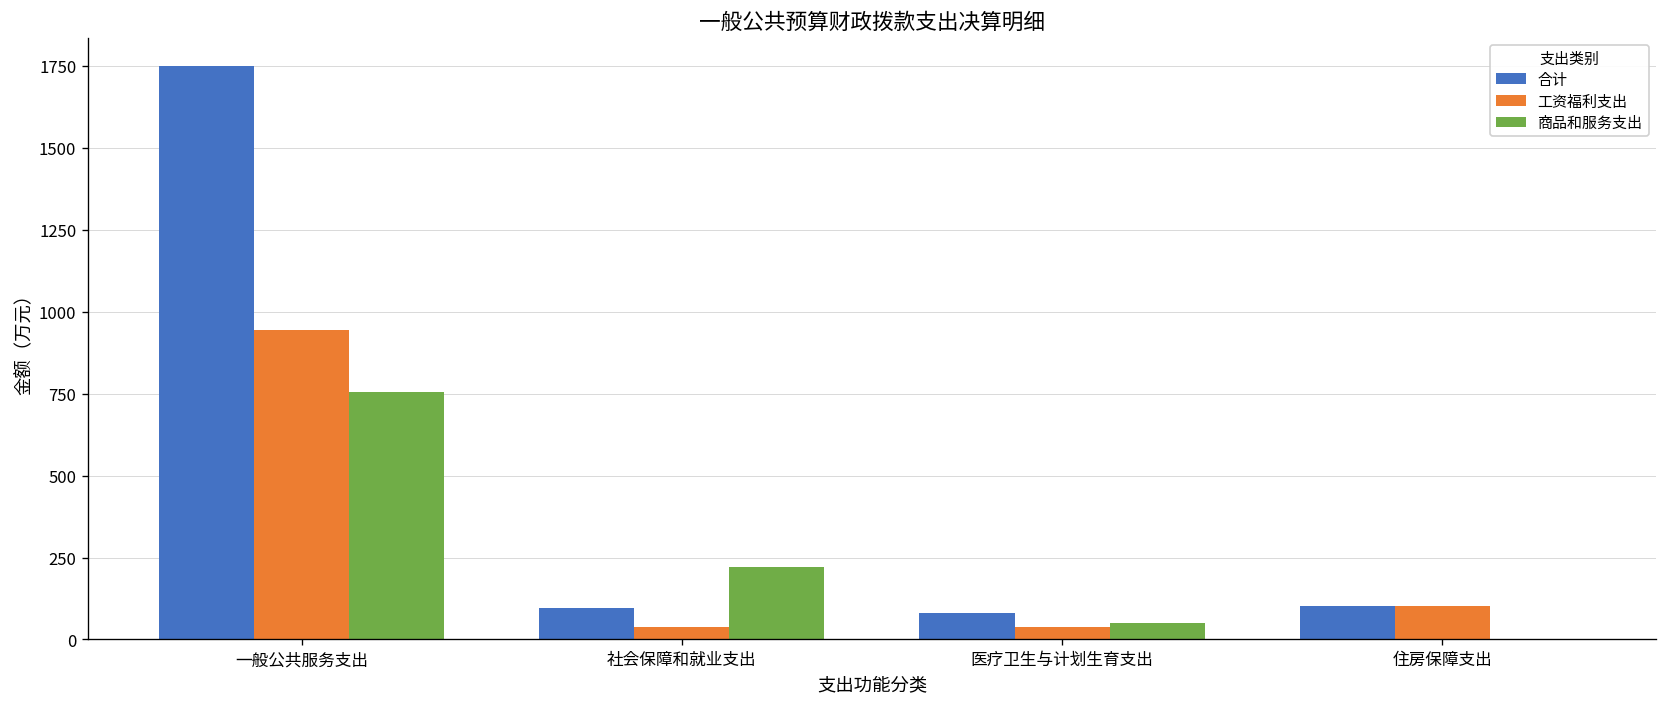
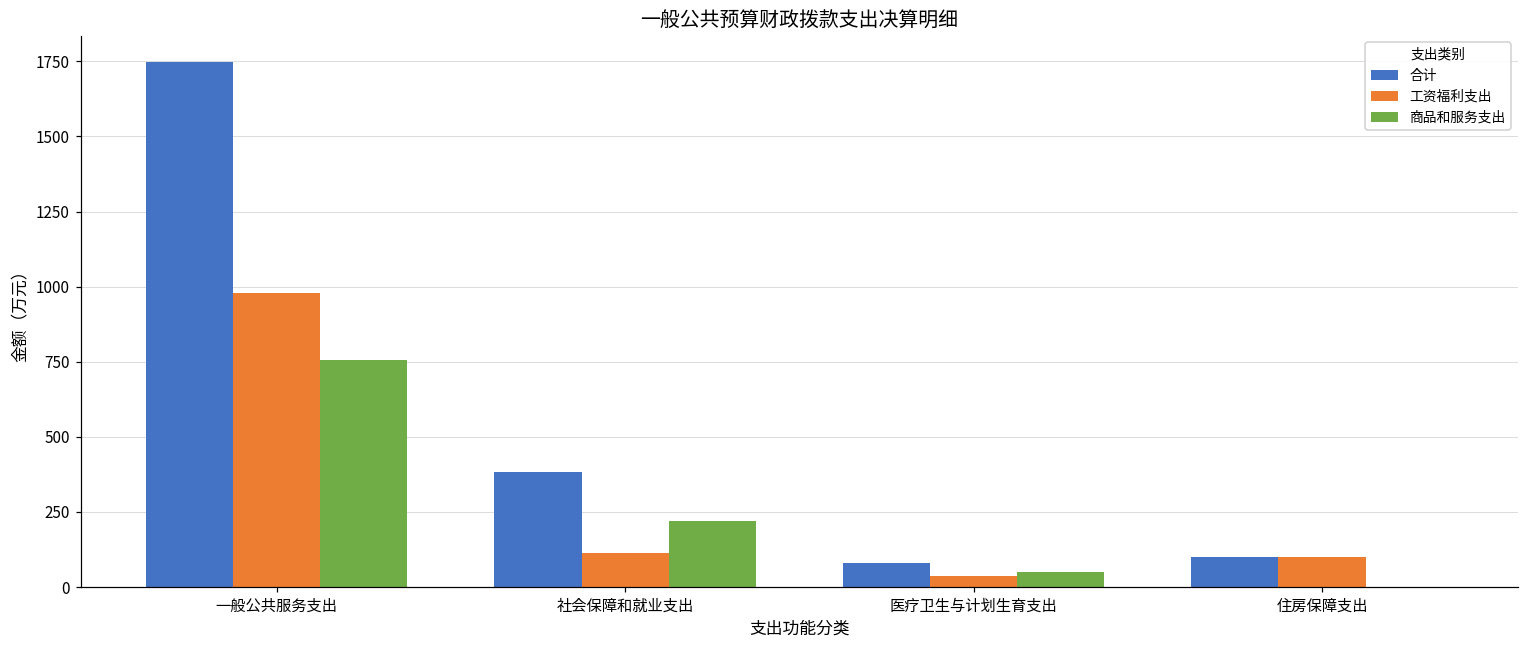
  {
    "合计": {
      "一般公共服务支出": 1750,
-     "社会保障和就业支出": 100,
+     "社会保障和就业支出": 380,
      "医疗卫生与计划生育支出": 80,
      "住房保障支出": 100
    },
    "工资福利支出": {
-     "一般公共服务支出": 940,
-     "社会保障和就业支出": 40,
+     "一般公共服务支出": 980,
+     "社会保障和就业支出": 110,
      "医疗卫生与计划生育支出": 40,
      "住房保障支出": 100
    },
    "商品和服务支出": {
      "一般公共服务支出": 760,
      "社会保障和就业支出": 220,
      "医疗卫生与计划生育支出": 50,
      "住房保障支出": 0
    }
  }
